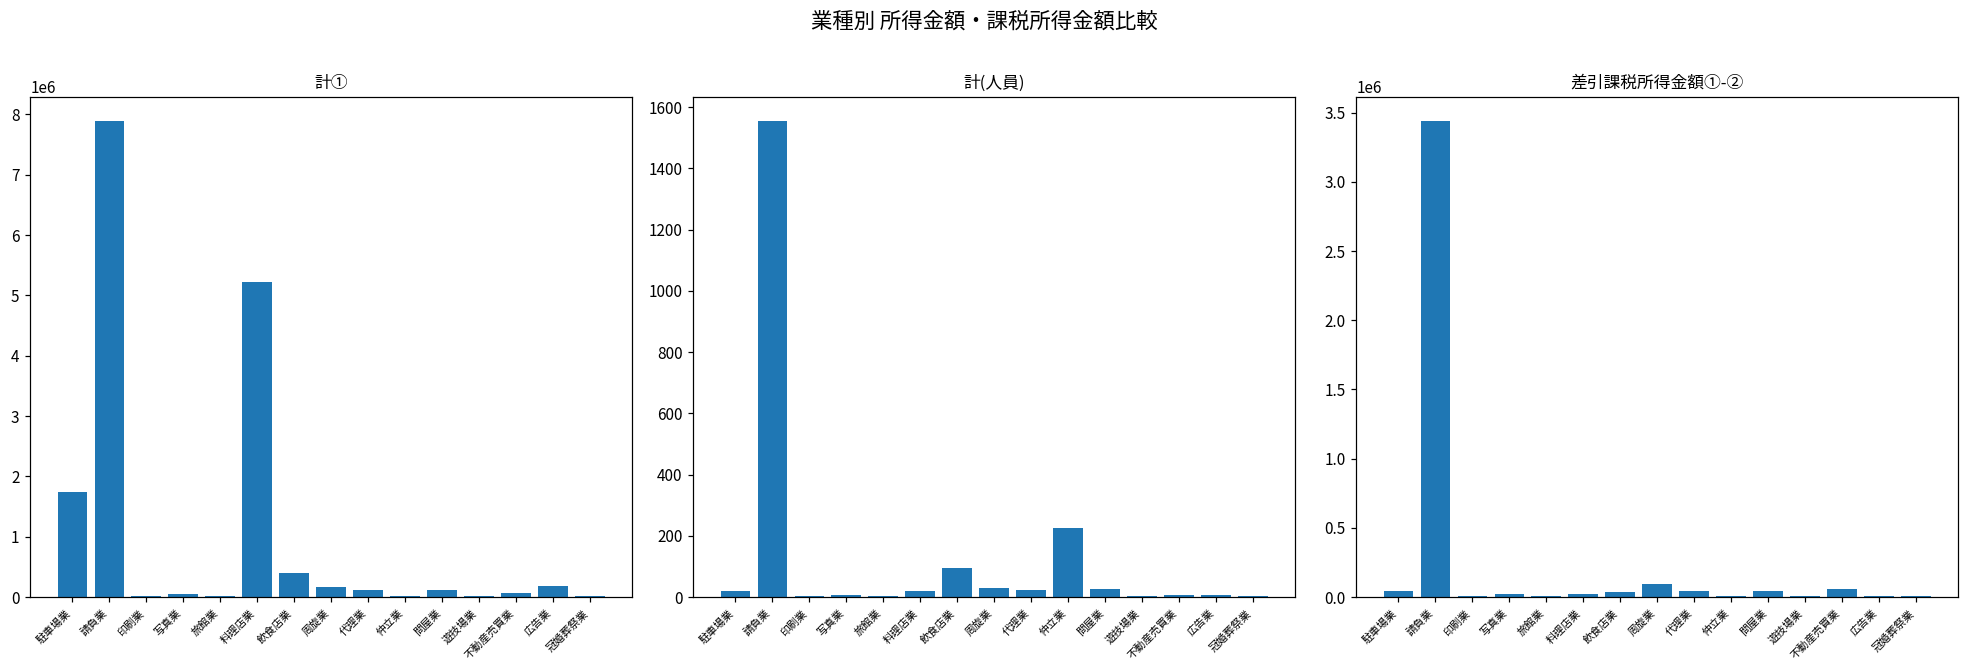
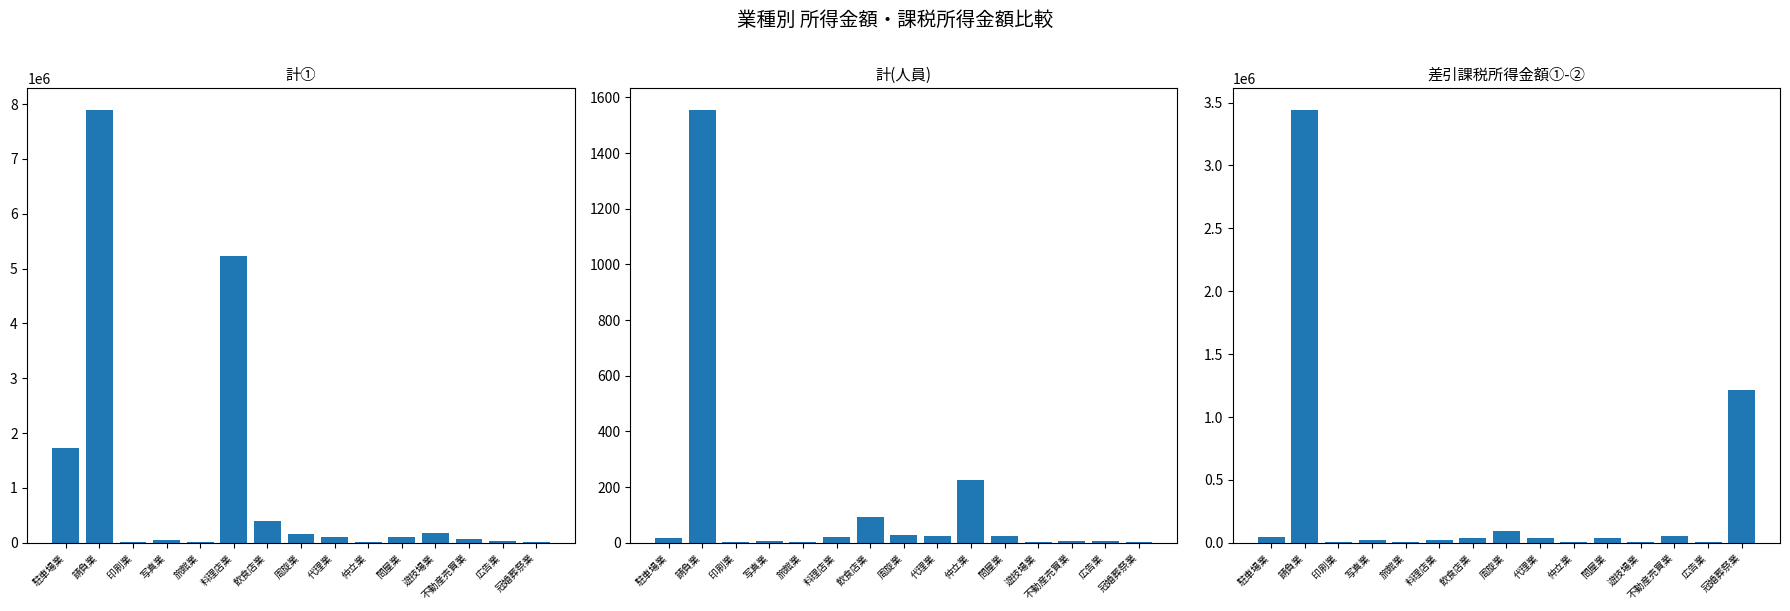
  {
    "計①": {
      "駐車場業": 1700000,
      "請負業": 7900000,
      "料理店業": 5200000,
      "飲食店業": 400000,
      "周旋業": 200000,
      "代理業": 100000,
      "問屋業": 100000,
-     "遊技場業": 0,
+     "遊技場業": 200000,
      "不動産売買業": 100000,
-     "広告業": 200000
+     "広告業": 0
    },
    "計(人員)": {
      "駐車場業": 20,
      "請負業": 1560,
      "料理店業": 20,
      "飲食店業": 90,
      "周旋業": 30,
      "代理業": 20,
      "仲立業": 230,
      "問屋業": 30
    },
    "差引課税所得金額①-②": {
      "駐車場業": 40000,
      "請負業": 3440000,
      "写真業": 20000,
      "料理店業": 20000,
      "飲食店業": 30000,
      "周旋業": 90000,
      "代理業": 40000,
      "問屋業": 40000,
      "不動産売買業": 50000,
-     "冠婚葬祭業": 10000
+     "冠婚葬祭業": 1210000
    }
  }
